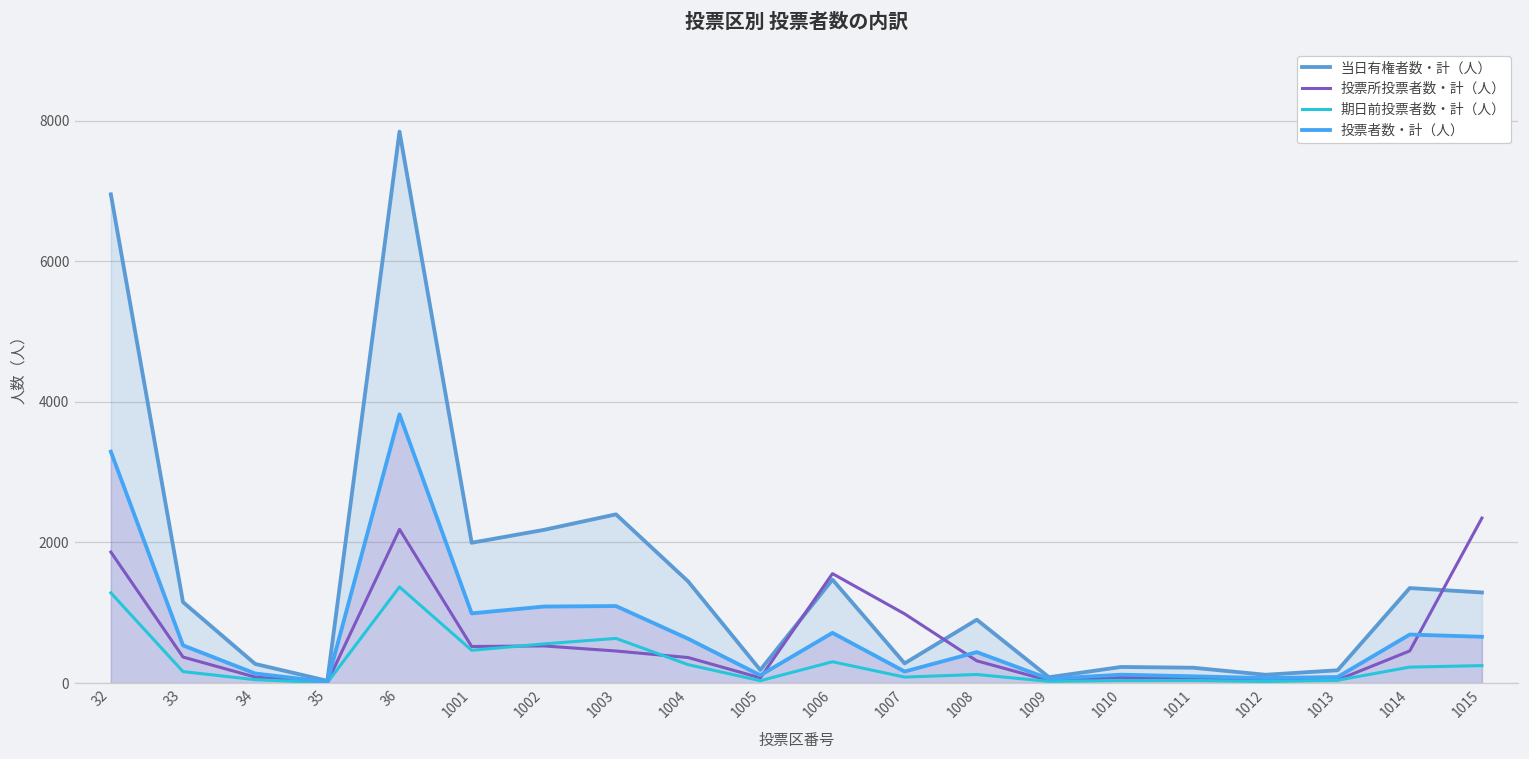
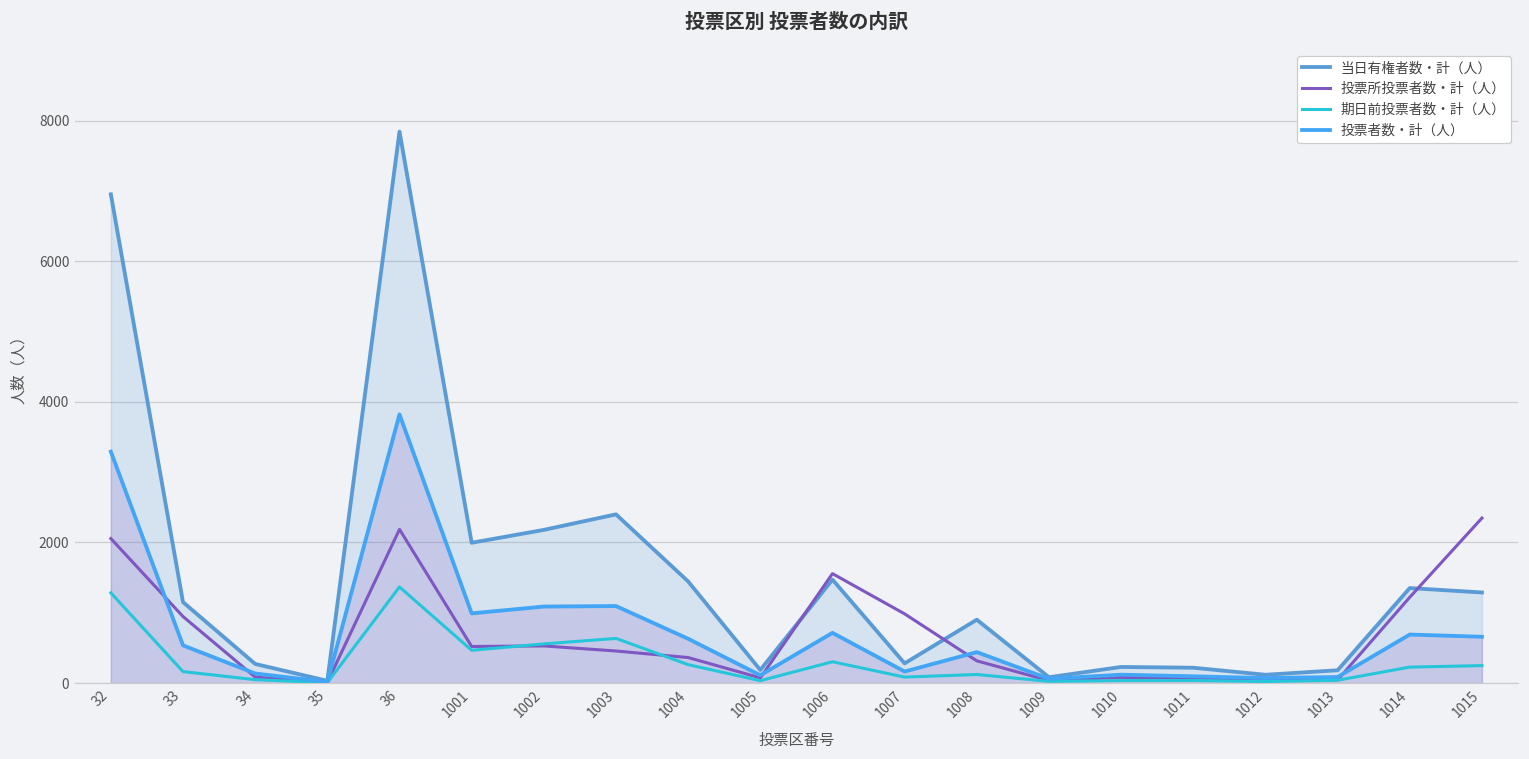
  {
    "投票所投票者数・計（人）": {
-     "32": 1900,
-     "33": 400,
+     "32": 2100,
+     "33": 900,
      "36": 2200,
      "1001": 500,
      "1003": 500,
      "1004": 400,
      "1006": 1600,
      "1007": 1000,
      "1008": 300,
-     "1014": 500,
+     "1014": 1200,
      "1015": 2300
    }
  }
